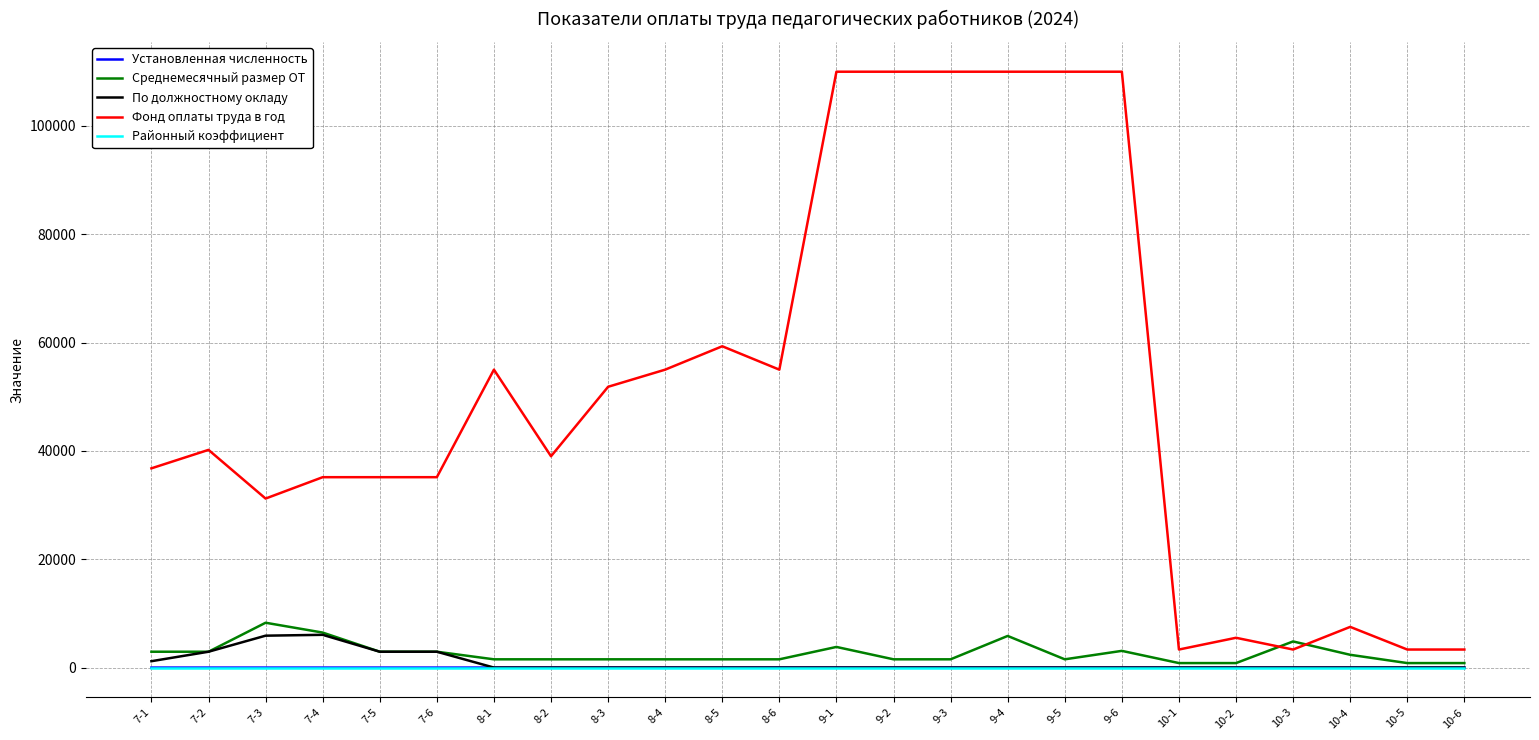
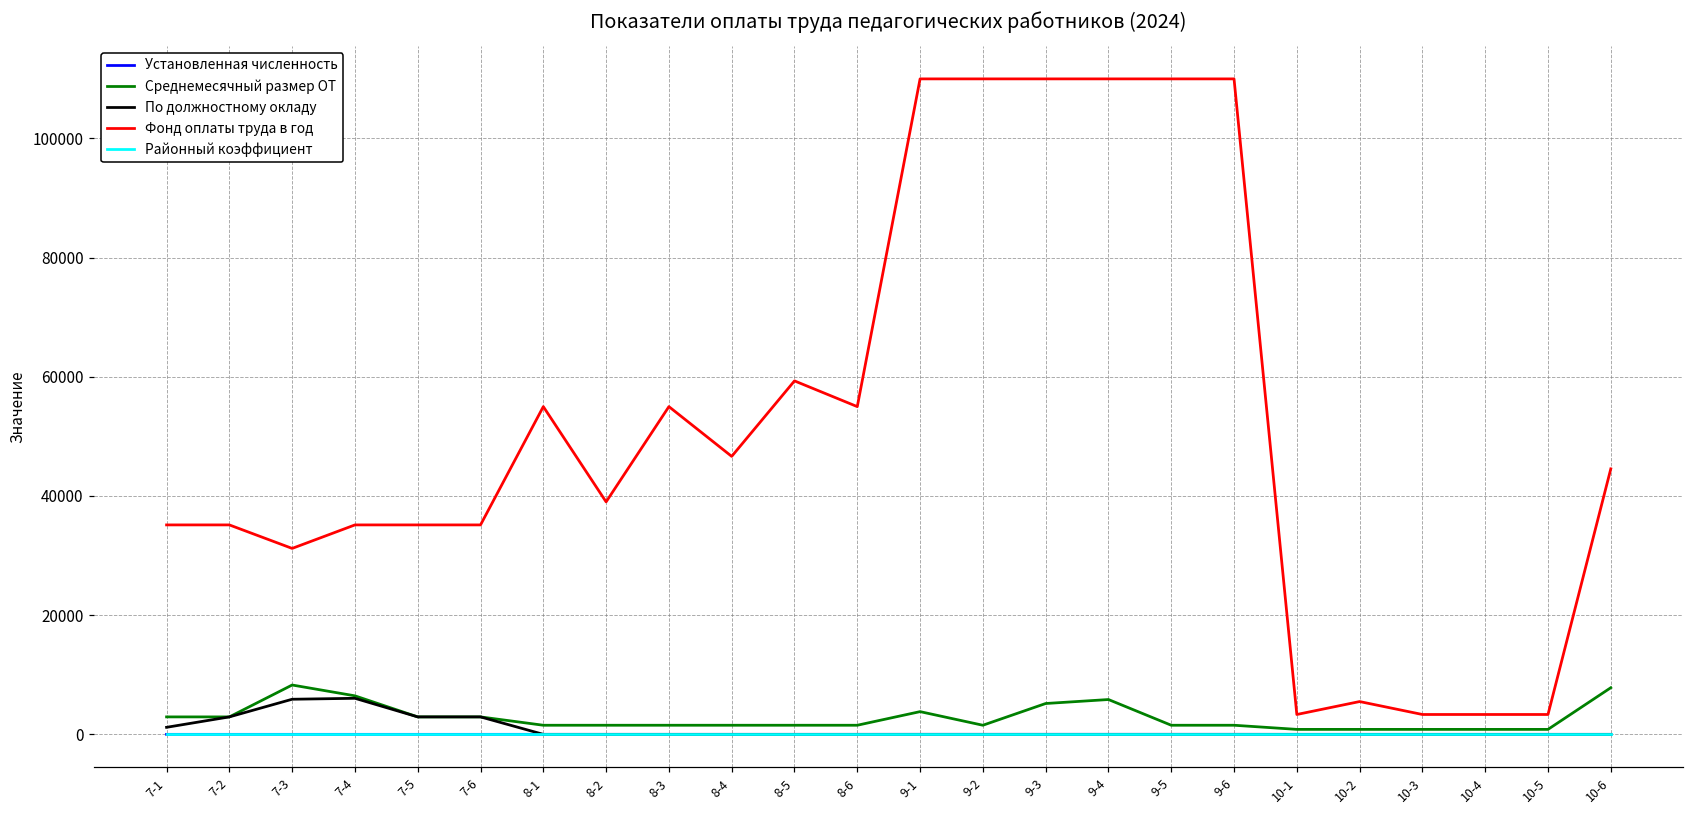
  {
    "Районный коэффициент": {
      "7-1": 0,
      "7-2": 0,
      "7-3": 0,
      "7-4": 0,
      "7-5": 0,
      "7-6": 0
    },
    "Среднемесячный размер ОТ": {
      "7-1": 3000,
      "7-3": 8000,
      "8-1": 2000,
      "8-2": 2000,
      "8-3": 2000,
      "8-4": 2000,
      "8-5": 2000,
      "8-6": 2000,
      "9-1": 4000,
      "9-2": 2000,
-     "9-3": 2000,
+     "9-3": 5000,
      "9-4": 6000,
      "9-5": 2000,
-     "9-6": 3000,
+     "9-6": 2000,
      "10-1": 1000,
      "10-2": 1000,
-     "10-3": 5000,
-     "10-4": 2000,
+     "10-3": 1000,
+     "10-4": 1000,
      "10-5": 1000,
-     "10-6": 1000
+     "10-6": 8000
    },
    "По должностному окладу": {
      "7-1": 1000,
      "7-3": 6000
    },
    "Фонд оплаты труда в год": {
-     "7-1": 37000,
-     "7-2": 40000,
+     "7-1": 35000,
+     "7-2": 35000,
      "7-3": 31000,
      "7-4": 35000,
      "7-5": 35000,
      "7-6": 35000,
      "8-1": 55000,
      "8-2": 39000,
-     "8-3": 52000,
-     "8-4": 55000,
+     "8-3": 55000,
+     "8-4": 47000,
      "8-5": 59000,
      "8-6": 55000,
      "9-1": 110000,
      "9-2": 110000,
      "9-3": 110000,
      "9-4": 110000,
      "9-5": 110000,
      "9-6": 110000,
      "10-1": 3000,
      "10-2": 6000,
      "10-3": 3000,
-     "10-4": 8000,
+     "10-4": 3000,
      "10-5": 3000,
-     "10-6": 3000
+     "10-6": 45000
    }
  }
